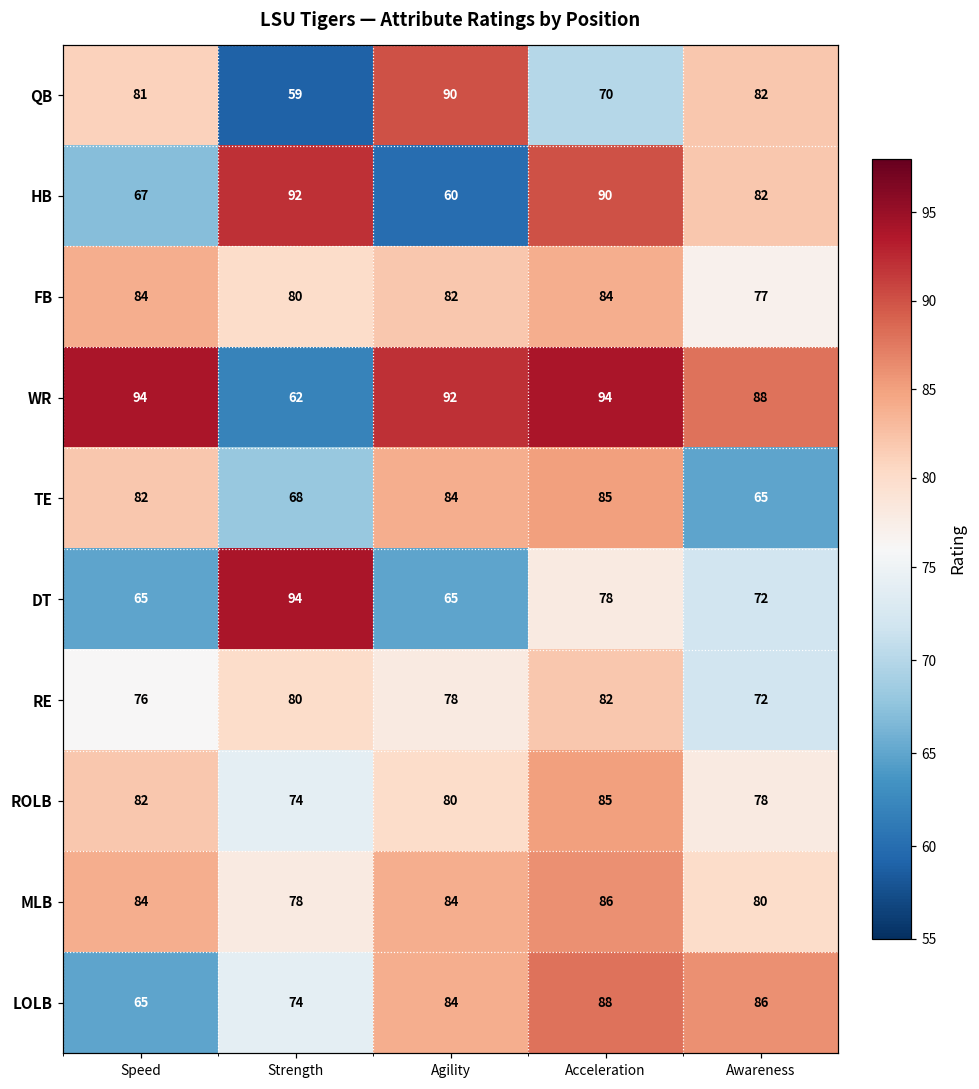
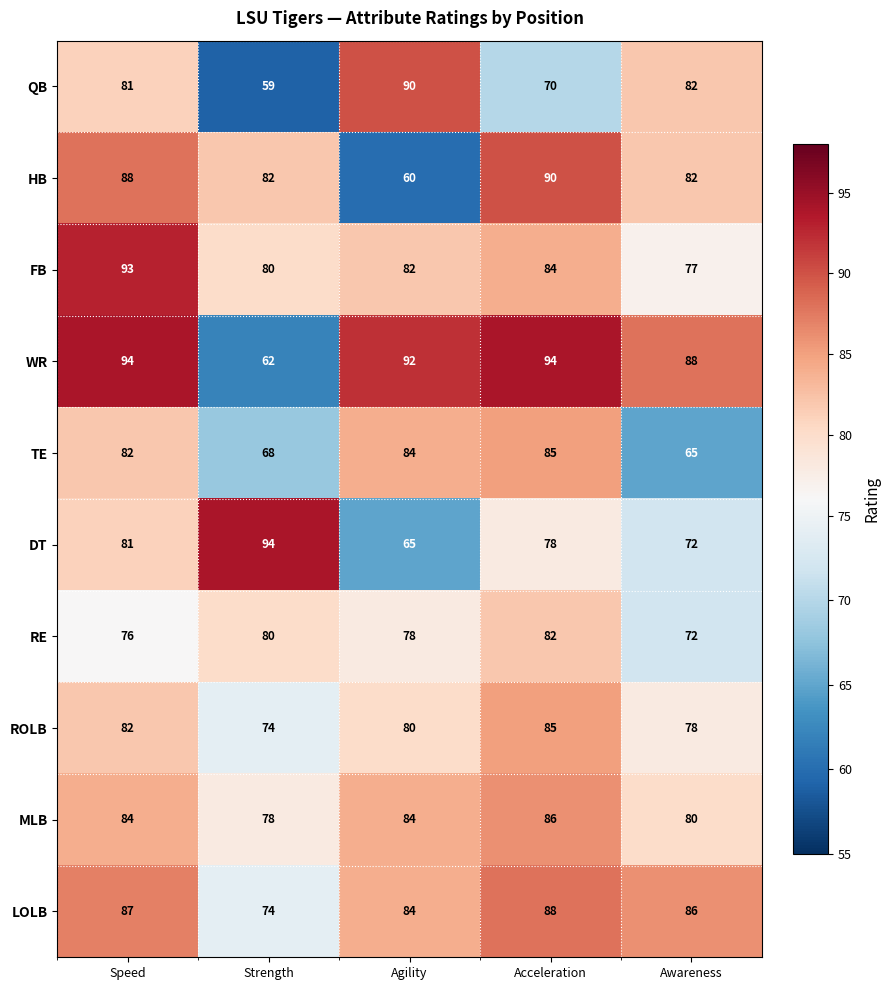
  {
    "QB": {
      "Speed": 81,
      "Strength": 59,
      "Agility": 90,
      "Acceleration": 70,
      "Awareness": 82
    },
    "HB": {
-     "Speed": 67,
-     "Strength": 92,
+     "Speed": 88,
+     "Strength": 82,
      "Agility": 60,
      "Acceleration": 90,
      "Awareness": 82
    },
    "FB": {
-     "Speed": 84,
+     "Speed": 93,
      "Strength": 80,
      "Agility": 82,
      "Acceleration": 84,
      "Awareness": 77
    },
    "WR": {
      "Speed": 94,
      "Strength": 62,
      "Agility": 92,
      "Acceleration": 94,
      "Awareness": 88
    },
    "TE": {
      "Speed": 82,
      "Strength": 68,
      "Agility": 84,
      "Acceleration": 85,
      "Awareness": 65
    },
    "DT": {
-     "Speed": 65,
+     "Speed": 81,
      "Strength": 94,
      "Agility": 65,
      "Acceleration": 78,
      "Awareness": 72
    },
    "RE": {
      "Speed": 76,
      "Strength": 80,
      "Agility": 78,
      "Acceleration": 82,
      "Awareness": 72
    },
    "ROLB": {
      "Speed": 82,
      "Strength": 74,
      "Agility": 80,
      "Acceleration": 85,
      "Awareness": 78
    },
    "MLB": {
      "Speed": 84,
      "Strength": 78,
      "Agility": 84,
      "Acceleration": 86,
      "Awareness": 80
    },
    "LOLB": {
-     "Speed": 65,
+     "Speed": 87,
      "Strength": 74,
      "Agility": 84,
      "Acceleration": 88,
      "Awareness": 86
    }
  }
